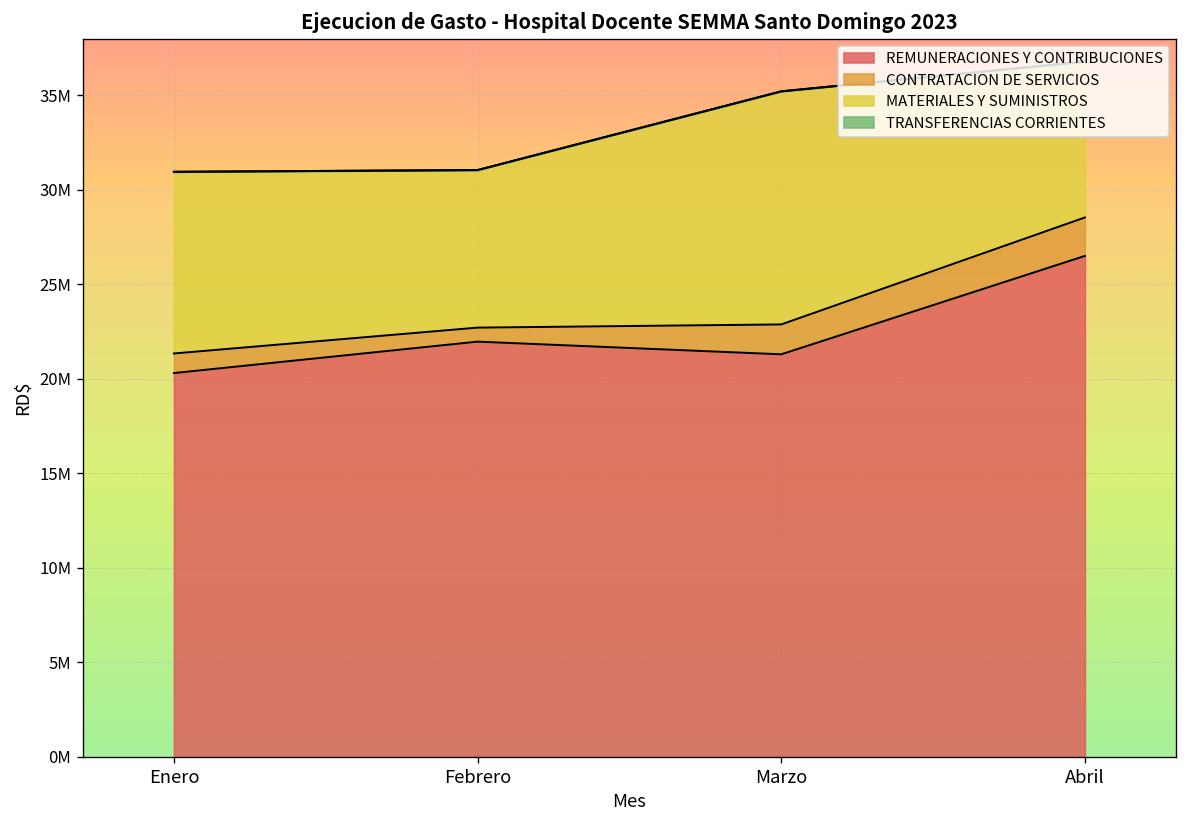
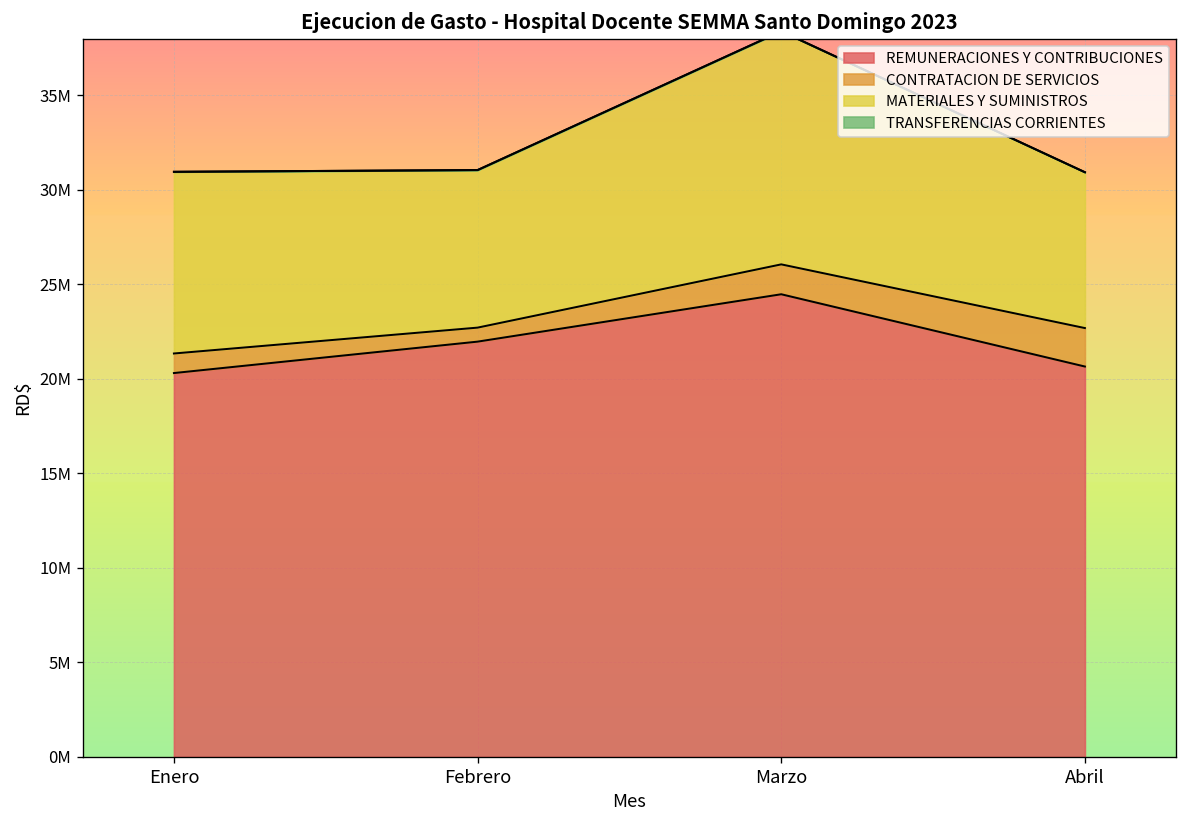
  {
    "REMUNERACIONES Y CONTRIBUCIONES": {
      "Enero": 20300000,
      "Febrero": 22000000,
-     "Marzo": 21300000,
-     "Abril": 26500000
+     "Marzo": 24500000,
+     "Abril": 20700000
    },
    "CONTRATACION DE SERVICIOS": {
      "Enero": 1000000,
      "Febrero": 700000,
      "Marzo": 1600000,
      "Abril": 2000000
    }
  }
